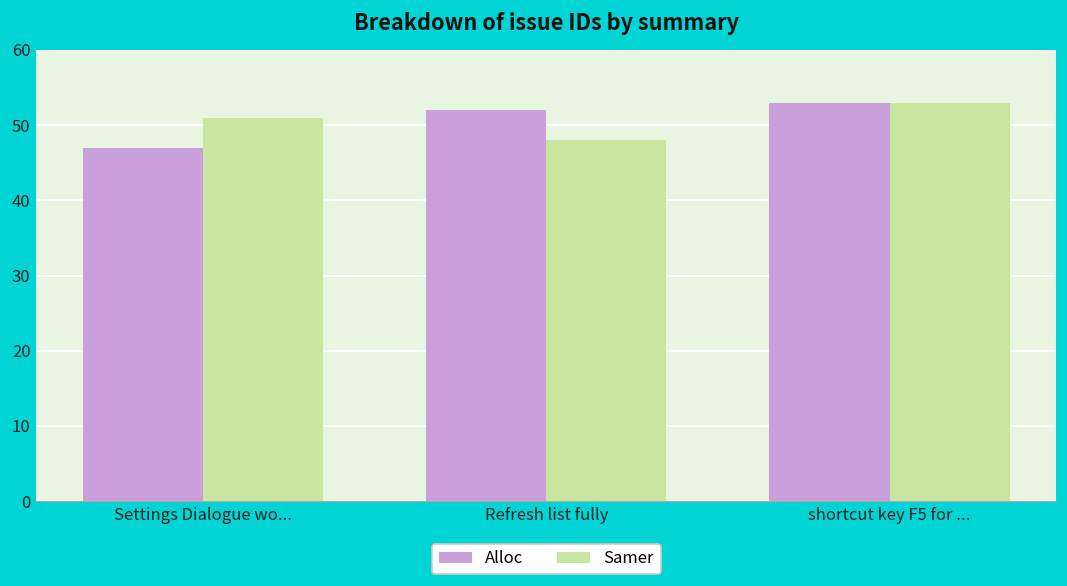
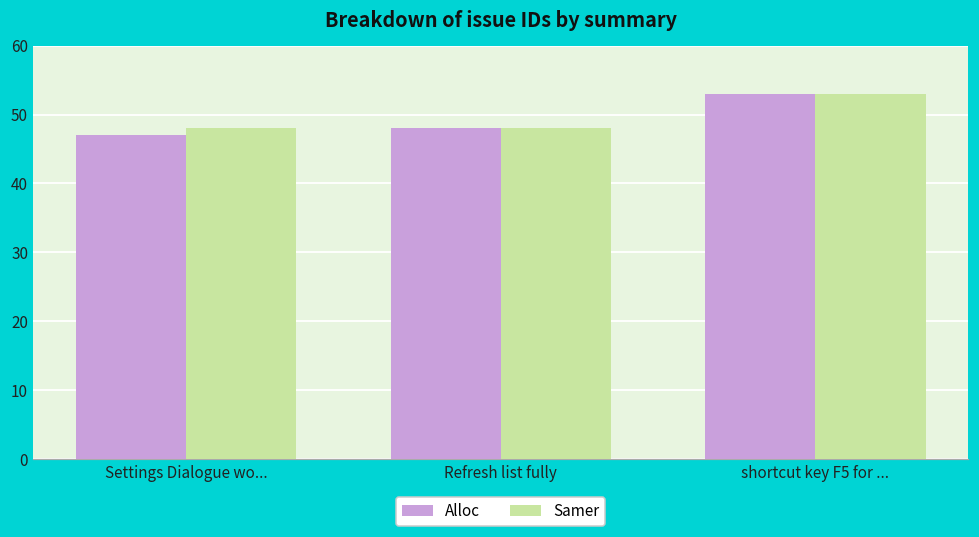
  {
    "Alloc": {
      "Settings Dialogue wo...": 47,
-     "Refresh list fully": 52,
+     "Refresh list fully": 48,
      "shortcut key F5 for ...": 53
    },
    "Samer": {
-     "Settings Dialogue wo...": 51,
+     "Settings Dialogue wo...": 48,
      "Refresh list fully": 48,
      "shortcut key F5 for ...": 53
    }
  }
